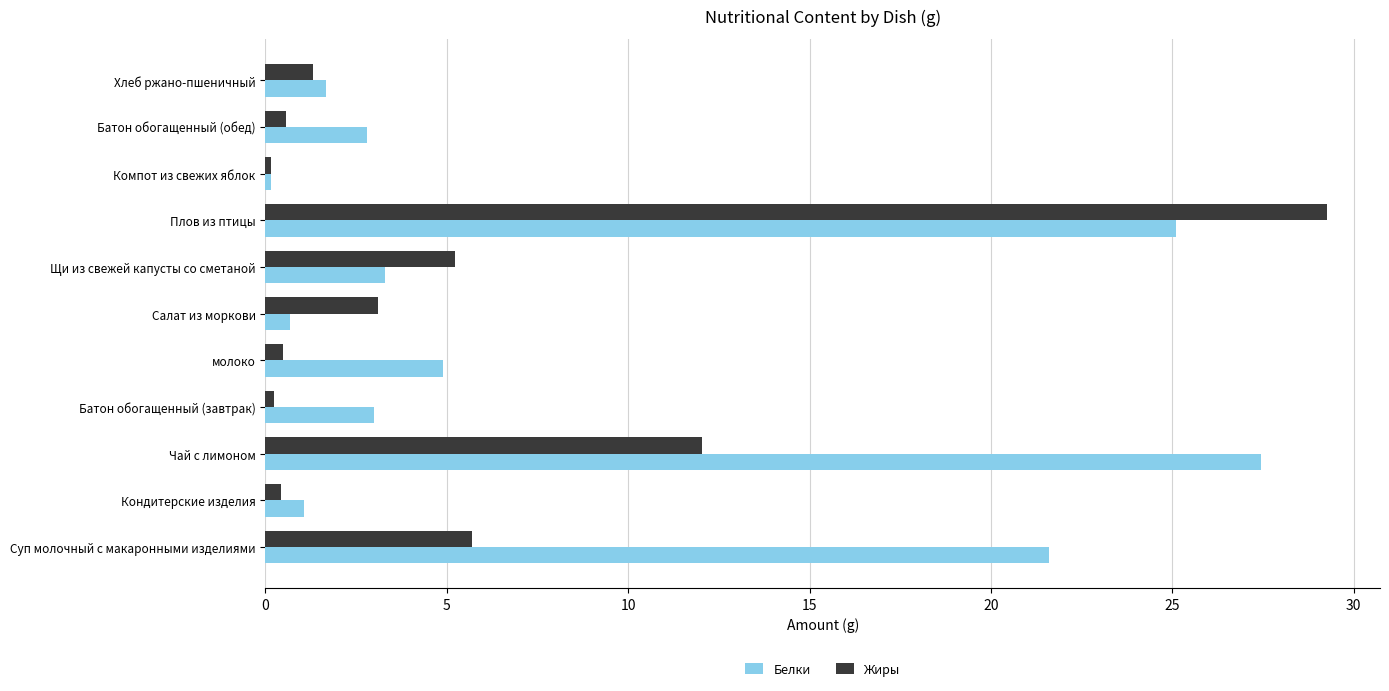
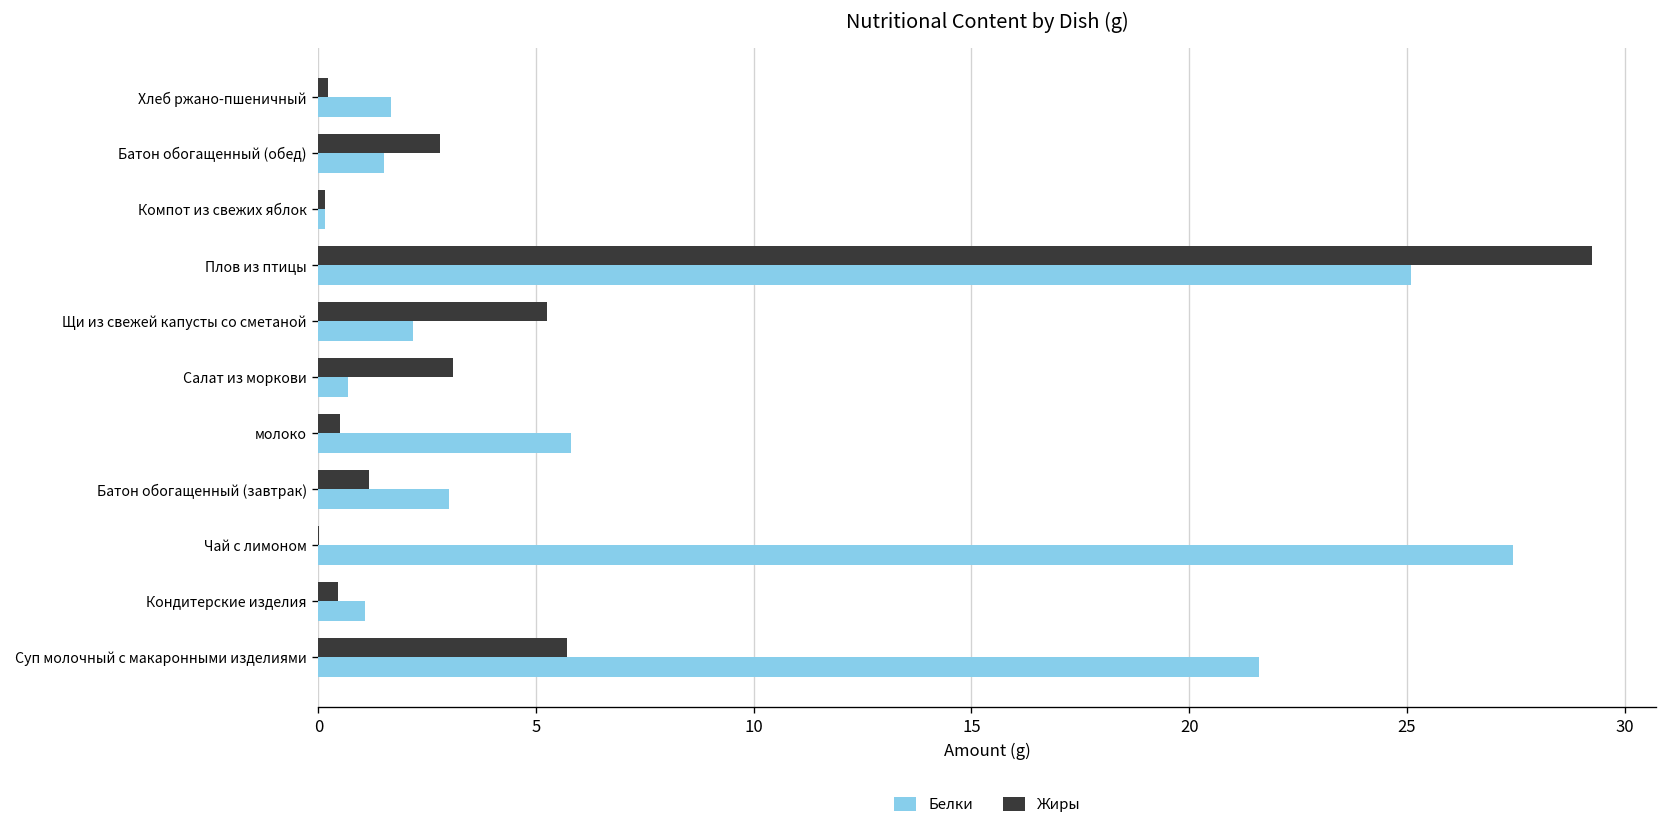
  {
    "Белки": {
      "Хлеб ржано-пшеничный": 1.7,
-     "Батон обогащенный (обед)": 2.8,
+     "Батон обогащенный (обед)": 1.5,
      "Компот из свежих яблок": 0.2,
      "Плов из птицы": 25.1,
-     "Щи из свежей капусты со сметаной": 3.3,
+     "Щи из свежей капусты со сметаной": 2.2,
      "Салат из моркови": 0.7,
-     "молоко": 4.9,
+     "молоко": 5.8,
      "Батон обогащенный (завтрак)": 3.0,
      "Чай с лимоном": 27.4,
      "Кондитерские изделия": 1.1,
      "Суп молочный с макаронными изделиями": 21.6
    },
    "Жиры": {
-     "Хлеб ржано-пшеничный": 1.3,
-     "Батон обогащенный (обед)": 0.6,
+     "Хлеб ржано-пшеничный": 0.2,
+     "Батон обогащенный (обед)": 2.8,
      "Компот из свежих яблок": 0.2,
      "Плов из птицы": 29.3,
      "Щи из свежей капусты со сметаной": 5.2,
      "Салат из моркови": 3.1,
      "молоко": 0.5,
-     "Батон обогащенный (завтрак)": 0.3,
-     "Чай с лимоном": 12.0,
+     "Батон обогащенный (завтрак)": 1.2,
+     "Чай с лимоном": 0.0,
      "Кондитерские изделия": 0.4,
      "Суп молочный с макаронными изделиями": 5.7
    }
  }
